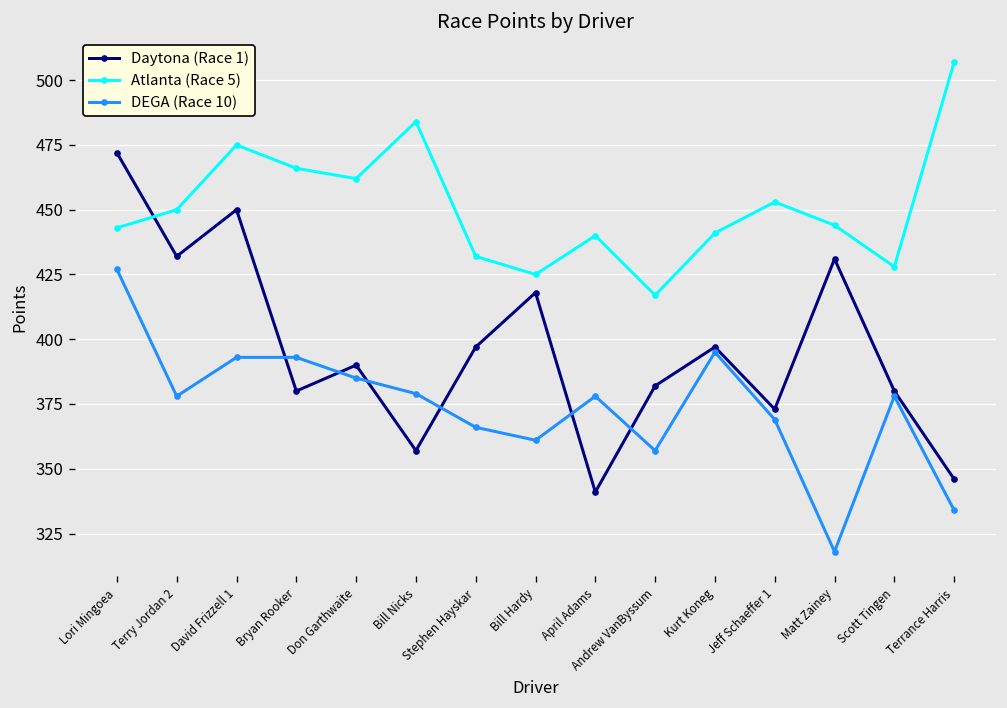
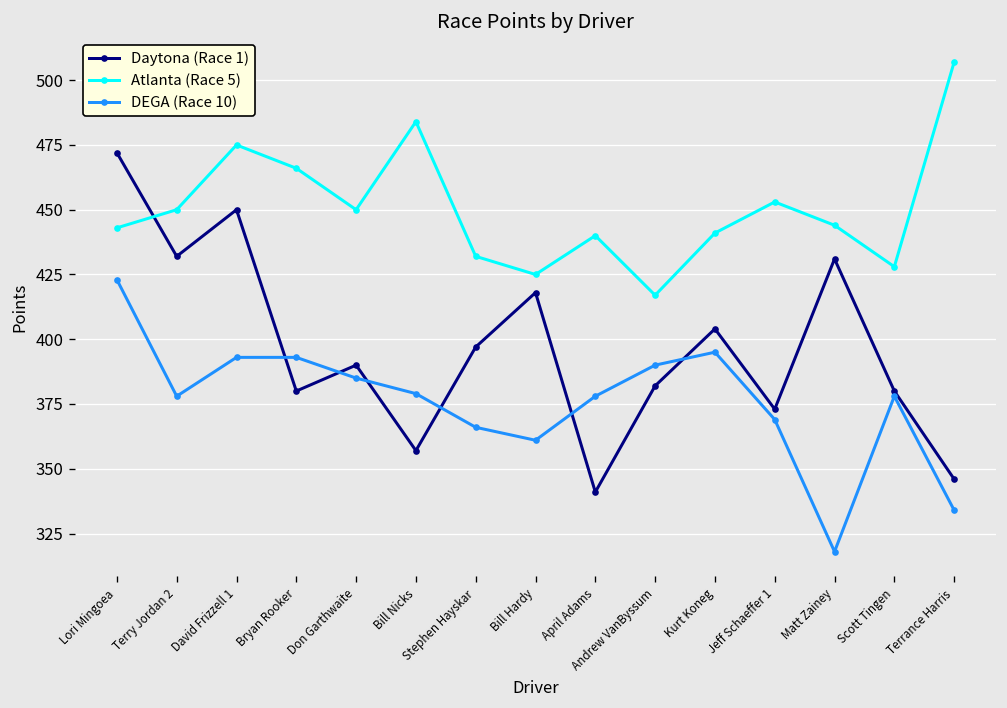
  {
    "Daytona (Race 1)": {
      "Lori Mingoea": 472,
      "Terry Jordan 2": 432,
      "David Frizzell 1": 450,
      "Bryan Rooker": 380,
      "Don Garthwaite": 390,
      "Bill Nicks": 357,
      "Stephen Hayskar": 397,
      "Bill Hardy": 418,
      "April Adams": 341,
      "Andrew VanByssum": 382,
-     "Kurt Koneg": 397,
+     "Kurt Koneg": 404,
      "Jeff Schaeffer 1": 373,
      "Matt Zainey": 431,
      "Scott Tingen": 380,
      "Terrance Harris": 346
    },
    "Atlanta (Race 5)": {
      "Lori Mingoea": 443,
      "Terry Jordan 2": 450,
      "David Frizzell 1": 475,
      "Bryan Rooker": 466,
-     "Don Garthwaite": 462,
+     "Don Garthwaite": 450,
      "Bill Nicks": 484,
      "Stephen Hayskar": 432,
      "Bill Hardy": 425,
      "April Adams": 440,
      "Andrew VanByssum": 417,
      "Kurt Koneg": 441,
      "Jeff Schaeffer 1": 453,
      "Matt Zainey": 444,
      "Scott Tingen": 428,
      "Terrance Harris": 507
    },
    "DEGA (Race 10)": {
-     "Lori Mingoea": 427,
+     "Lori Mingoea": 423,
      "Terry Jordan 2": 378,
      "David Frizzell 1": 393,
      "Bryan Rooker": 393,
      "Don Garthwaite": 385,
      "Bill Nicks": 379,
      "Stephen Hayskar": 366,
      "Bill Hardy": 361,
      "April Adams": 378,
-     "Andrew VanByssum": 357,
+     "Andrew VanByssum": 390,
      "Kurt Koneg": 395,
      "Jeff Schaeffer 1": 369,
      "Matt Zainey": 318,
      "Scott Tingen": 378,
      "Terrance Harris": 334
    }
  }
